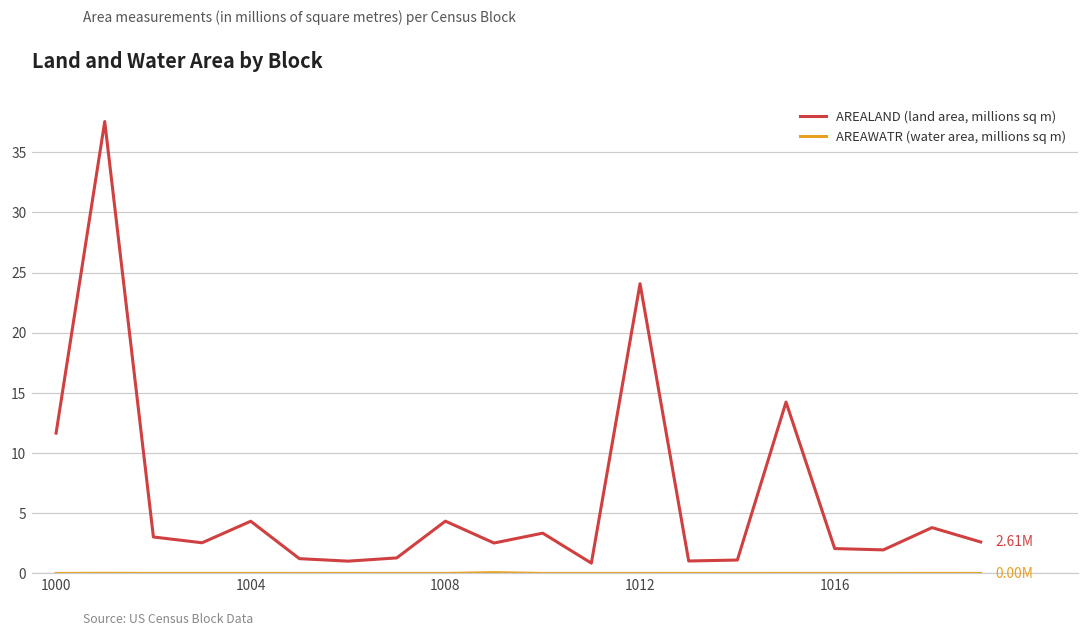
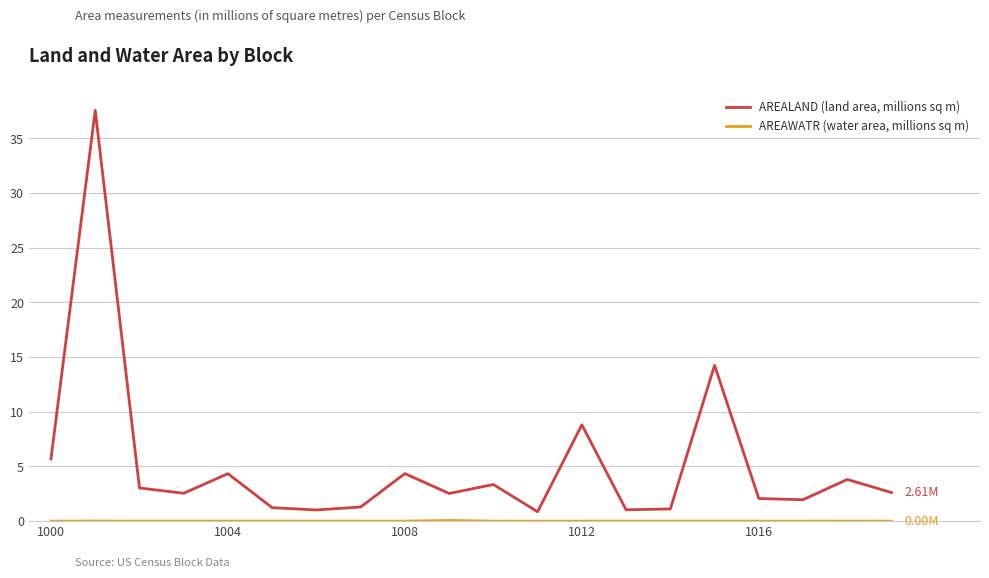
  {
    "AREALAND (land area, millions sq m)": {
-     "1000": 11.7,
+     "1000": 5.7,
      "1004": 4.3,
      "1008": 4.3,
-     "1012": 24.1,
+     "1012": 8.8,
      "1016": 2.1
    },
    "AREAWATR (water area, millions sq m)": {
      "1000": 0.0,
      "1004": 0.0,
      "1008": 0.0,
      "1012": 0.0,
      "1016": 0.0
    }
  }
